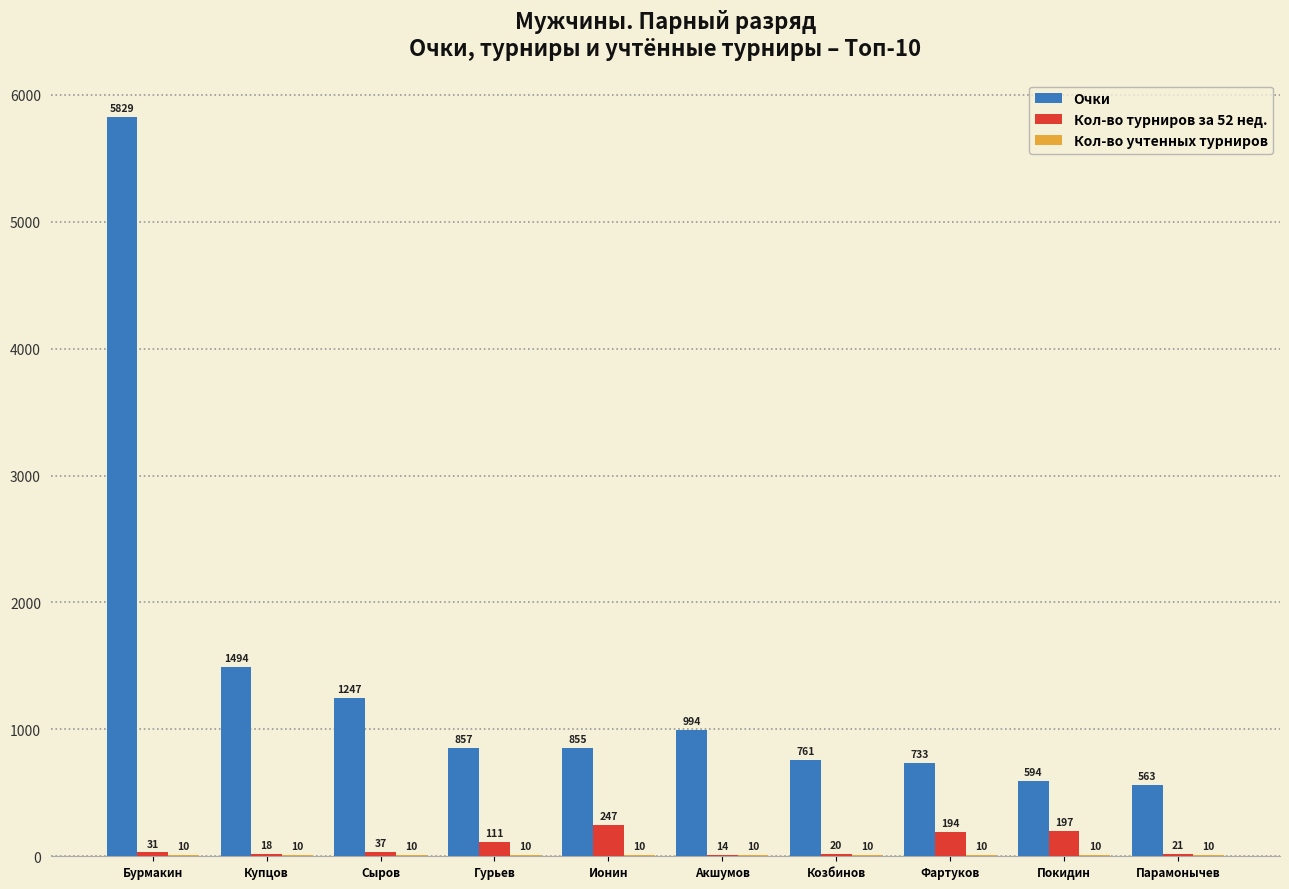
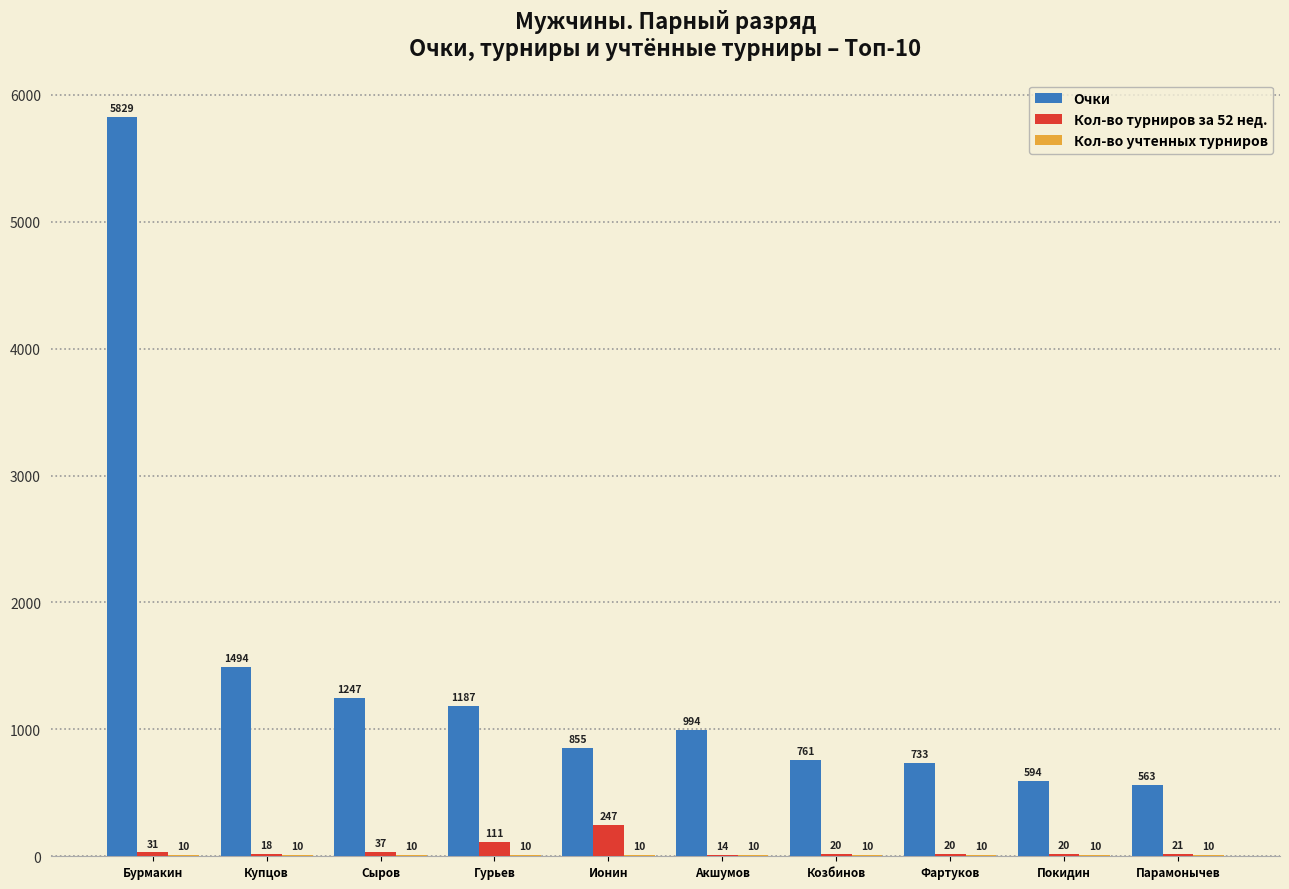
  {
    "Очки": {
      "Бурмакин": 5829,
      "Купцов": 1494,
      "Сыров": 1247,
-     "Гурьев": 857,
+     "Гурьев": 1187,
      "Ионин": 855,
      "Акшумов": 994,
      "Козбинов": 761,
      "Фартуков": 733,
      "Покидин": 594,
      "Парамонычев": 563
    },
    "Кол-во турниров за 52 нед.": {
      "Бурмакин": 31,
      "Купцов": 18,
      "Сыров": 37,
      "Гурьев": 111,
      "Ионин": 247,
      "Акшумов": 14,
      "Козбинов": 20,
-     "Фартуков": 194,
-     "Покидин": 197,
+     "Фартуков": 20,
+     "Покидин": 20,
      "Парамонычев": 21
    },
    "Кол-во учтенных турниров": {
      "Бурмакин": 10,
      "Купцов": 10,
      "Сыров": 10,
      "Гурьев": 10,
      "Ионин": 10,
      "Акшумов": 10,
      "Козбинов": 10,
      "Фартуков": 10,
      "Покидин": 10,
      "Парамонычев": 10
    }
  }
